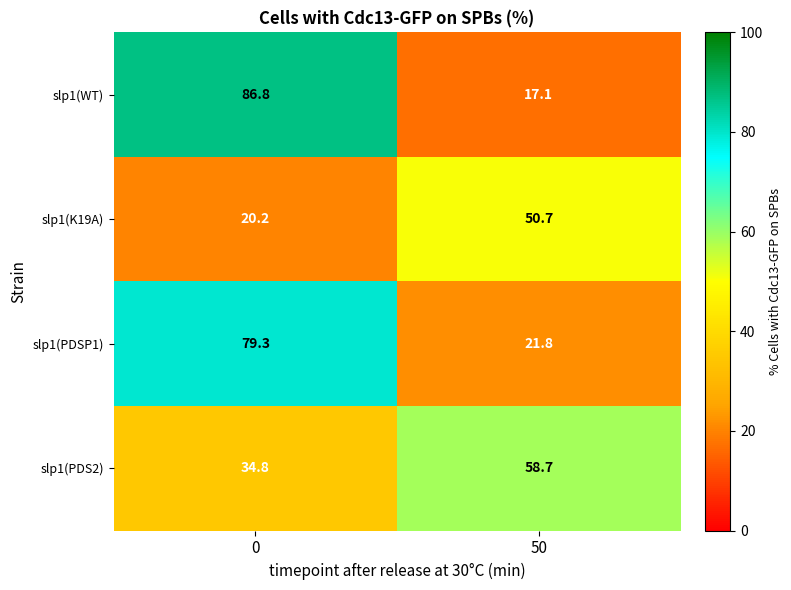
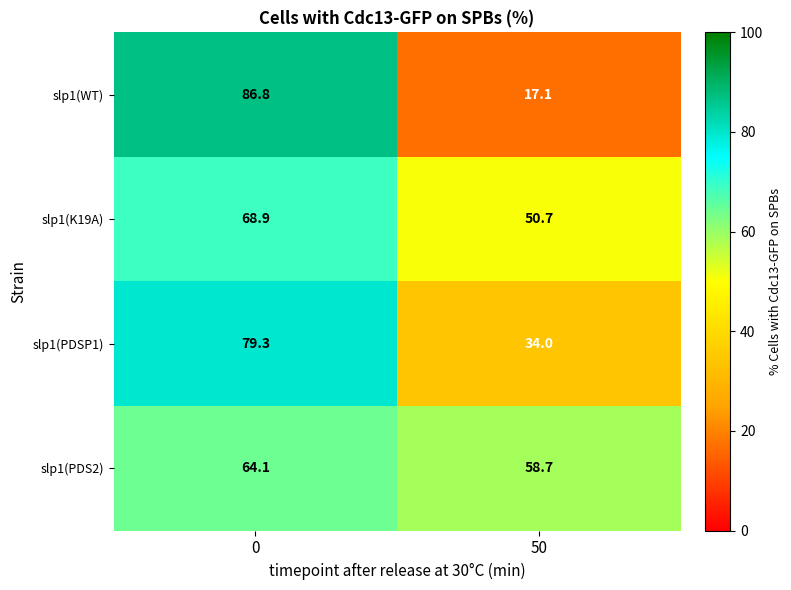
  {
    "slp1(WT)": {
      "0": 86.8,
      "50": 17.1
    },
    "slp1(K19A)": {
-     "0": 20.2,
+     "0": 68.9,
      "50": 50.7
    },
    "slp1(PDSP1)": {
      "0": 79.3,
-     "50": 21.8
+     "50": 34.0
    },
    "slp1(PDS2)": {
-     "0": 34.8,
+     "0": 64.1,
      "50": 58.7
    }
  }
